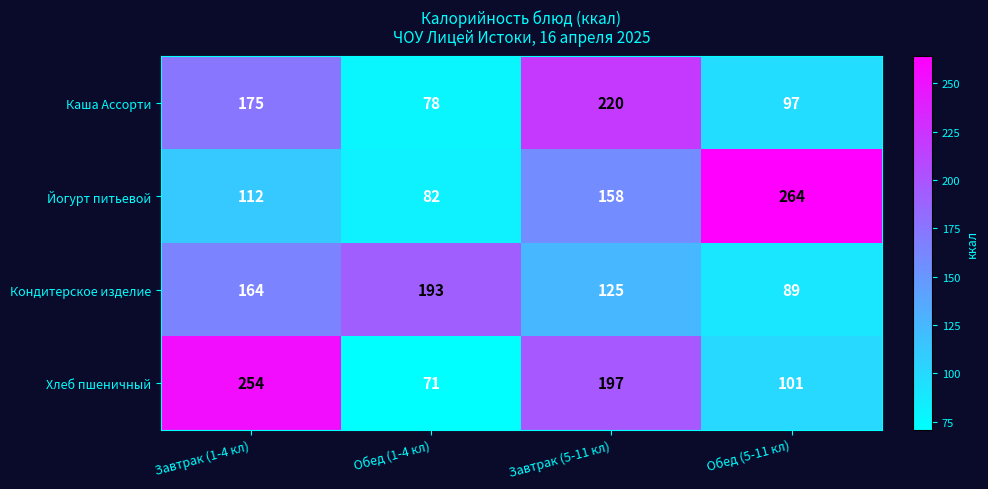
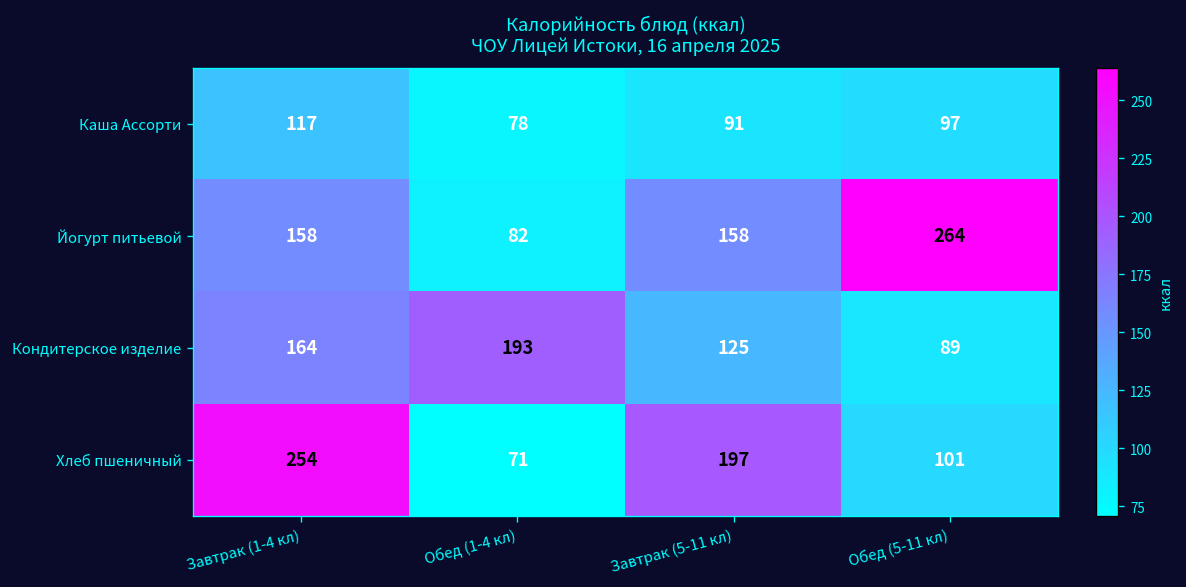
  {
    "Каша Ассорти": {
-     "Завтрак (1-4 кл)": 175,
+     "Завтрак (1-4 кл)": 117,
      "Обед (1-4 кл)": 78,
-     "Завтрак (5-11 кл)": 220,
+     "Завтрак (5-11 кл)": 91,
      "Обед (5-11 кл)": 97
    },
    "Йогурт питьевой": {
-     "Завтрак (1-4 кл)": 112,
+     "Завтрак (1-4 кл)": 158,
      "Обед (1-4 кл)": 82,
      "Завтрак (5-11 кл)": 158,
      "Обед (5-11 кл)": 264
    },
    "Кондитерское изделие": {
      "Завтрак (1-4 кл)": 164,
      "Обед (1-4 кл)": 193,
      "Завтрак (5-11 кл)": 125,
      "Обед (5-11 кл)": 89
    },
    "Хлеб пшеничный": {
      "Завтрак (1-4 кл)": 254,
      "Обед (1-4 кл)": 71,
      "Завтрак (5-11 кл)": 197,
      "Обед (5-11 кл)": 101
    }
  }
